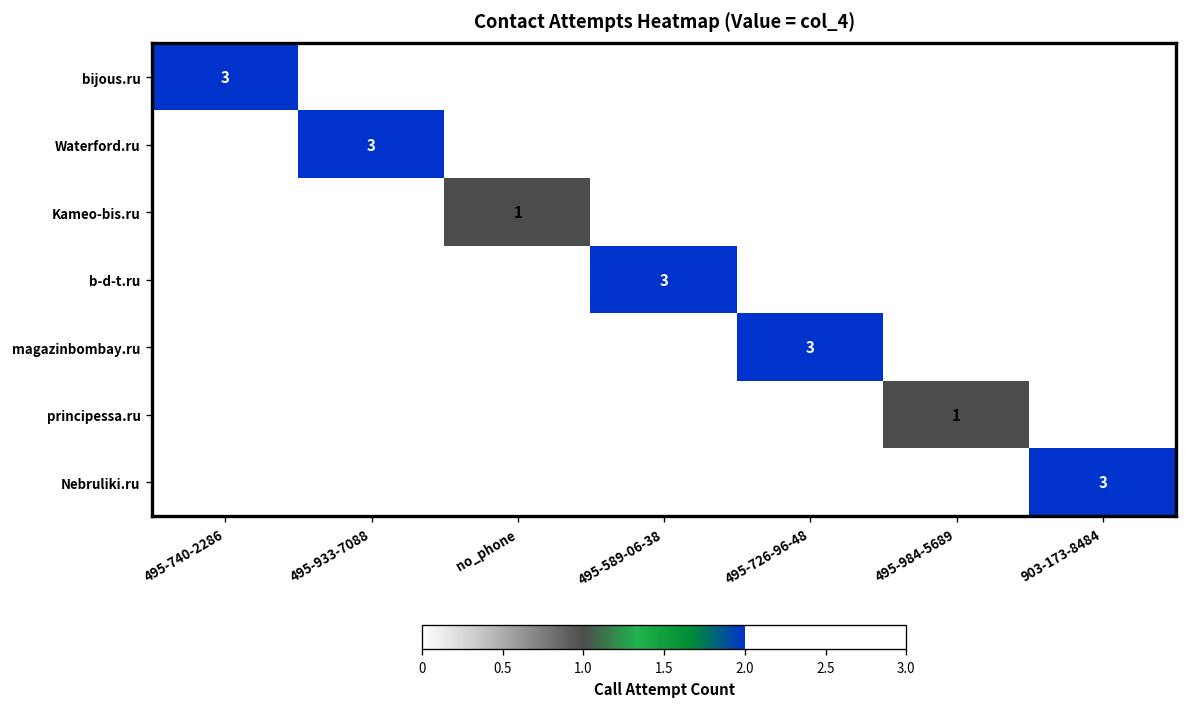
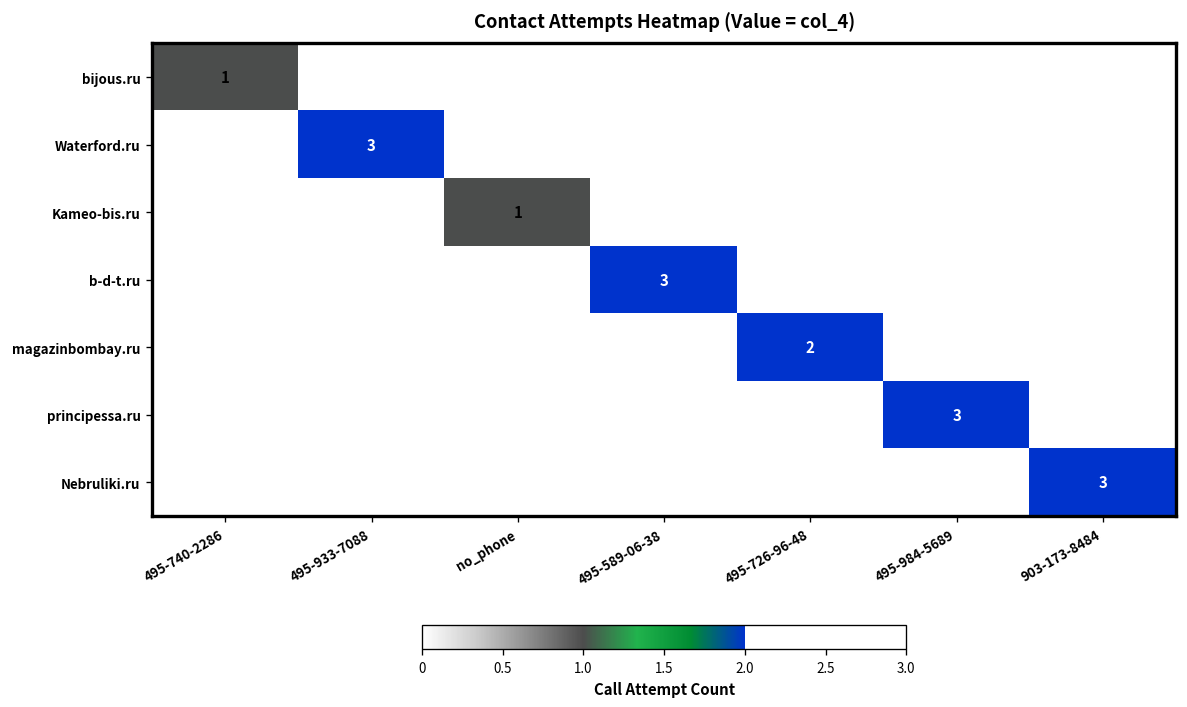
  {
    "bijous.ru": {
-     "495-740-2286": 3
+     "495-740-2286": 1
    },
    "Waterford.ru": {
      "495-933-7088": 3
    },
    "Kameo-bis.ru": {
      "no_phone": 1
    },
    "b-d-t.ru": {
      "495-589-06-38": 3
    },
    "magazinbombay.ru": {
-     "495-726-96-48": 3
+     "495-726-96-48": 2
    },
    "principessa.ru": {
-     "495-984-5689": 1
+     "495-984-5689": 3
    },
    "Nebruliki.ru": {
      "903-173-8484": 3
    }
  }
